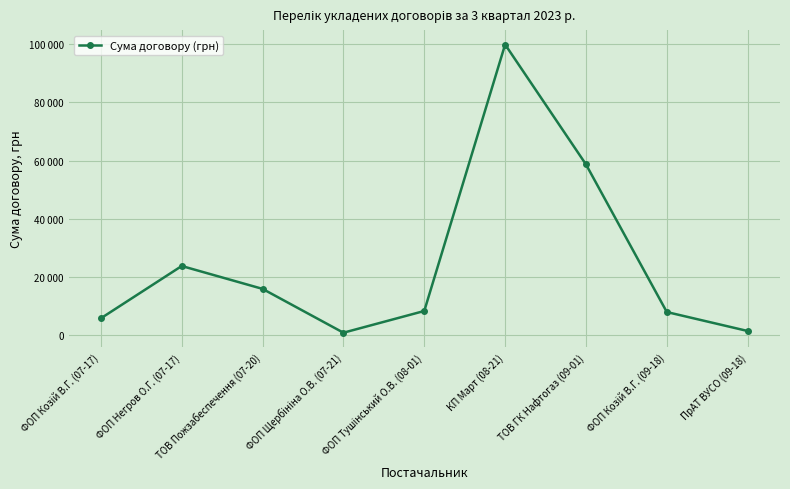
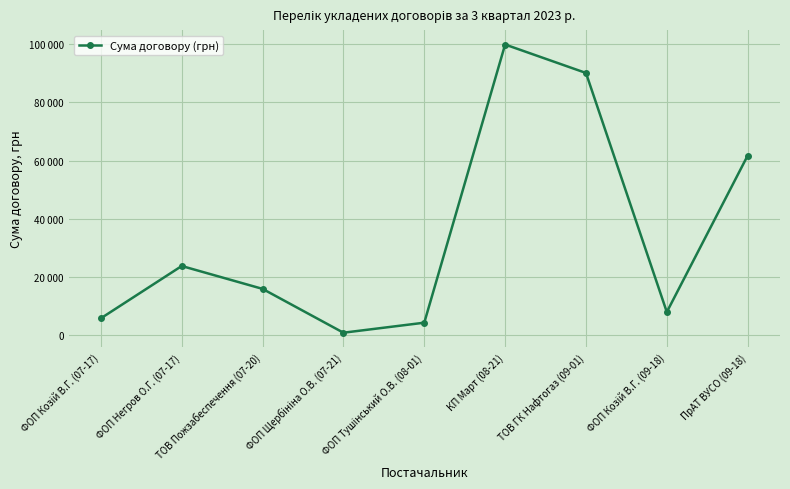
  {
    "ФОП Козій В.Г. (07-17)": 6000,
    "ФОП Негров О.Г. (07-17)": 24000,
    "ТОВ Пожзабеспечення (07-20)": 16000,
    "ФОП Щербініна О.В. (07-21)": 1000,
-   "ФОП Тушінський О.В. (08-01)": 8000,
+   "ФОП Тушінський О.В. (08-01)": 4000,
    "КП Март (08-21)": 100000,
-   "ТОВ ГК Нафтогаз (09-01)": 59000,
+   "ТОВ ГК Нафтогаз (09-01)": 90000,
    "ФОП Козій В.Г. (09-18)": 8000,
-   "ПрАТ ВУСО (09-18)": 1000
+   "ПрАТ ВУСО (09-18)": 62000
  }
